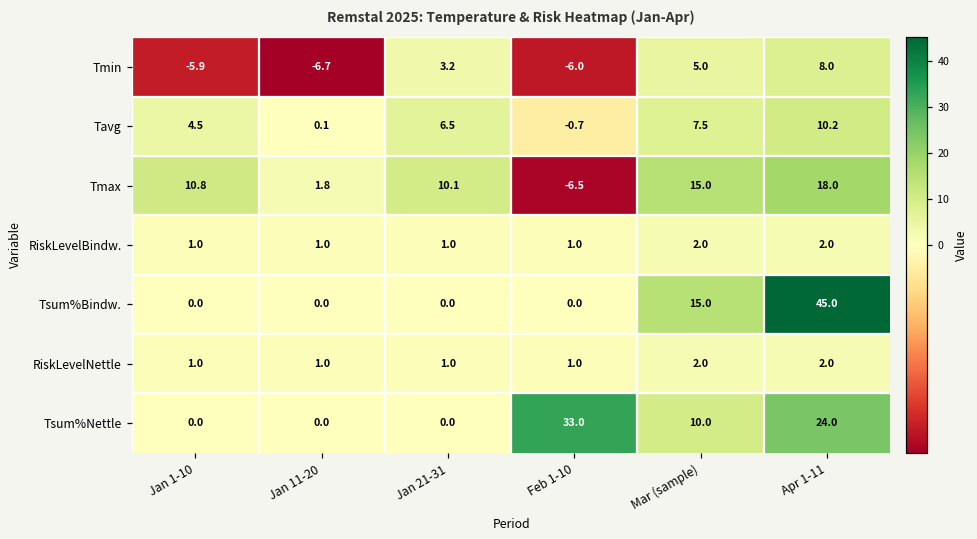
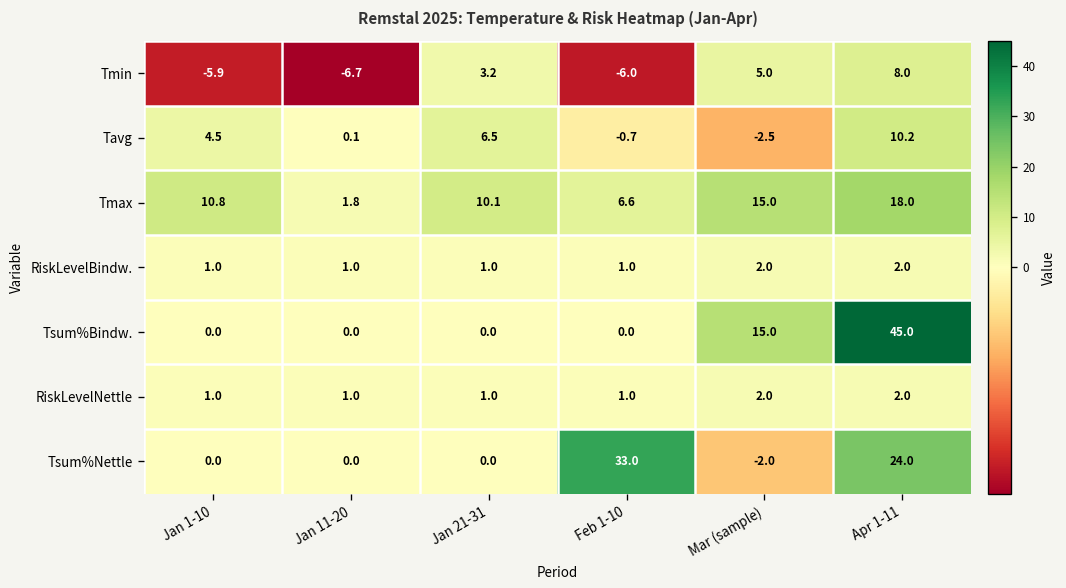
  {
    "Tmin": {
      "Jan 1-10": -5.9,
      "Jan 11-20": -6.7,
      "Jan 21-31": 3.2,
      "Feb 1-10": -6.0,
      "Mar (sample)": 5.0,
      "Apr 1-11": 8.0
    },
    "Tavg": {
      "Jan 1-10": 4.5,
      "Jan 11-20": 0.1,
      "Jan 21-31": 6.5,
      "Feb 1-10": -0.7,
-     "Mar (sample)": 7.5,
+     "Mar (sample)": -2.5,
      "Apr 1-11": 10.2
    },
    "Tmax": {
      "Jan 1-10": 10.8,
      "Jan 11-20": 1.8,
      "Jan 21-31": 10.1,
-     "Feb 1-10": -6.5,
+     "Feb 1-10": 6.6,
      "Mar (sample)": 15.0,
      "Apr 1-11": 18.0
    },
    "RiskLevelBindw.": {
      "Jan 1-10": 1.0,
      "Jan 11-20": 1.0,
      "Jan 21-31": 1.0,
      "Feb 1-10": 1.0,
      "Mar (sample)": 2.0,
      "Apr 1-11": 2.0
    },
    "Tsum%Bindw.": {
      "Jan 1-10": 0.0,
      "Jan 11-20": 0.0,
      "Jan 21-31": 0.0,
      "Feb 1-10": 0.0,
      "Mar (sample)": 15.0,
      "Apr 1-11": 45.0
    },
    "RiskLevelNettle": {
      "Jan 1-10": 1.0,
      "Jan 11-20": 1.0,
      "Jan 21-31": 1.0,
      "Feb 1-10": 1.0,
      "Mar (sample)": 2.0,
      "Apr 1-11": 2.0
    },
    "Tsum%Nettle": {
      "Jan 1-10": 0.0,
      "Jan 11-20": 0.0,
      "Jan 21-31": 0.0,
      "Feb 1-10": 33.0,
-     "Mar (sample)": 10.0,
+     "Mar (sample)": -2.0,
      "Apr 1-11": 24.0
    }
  }
